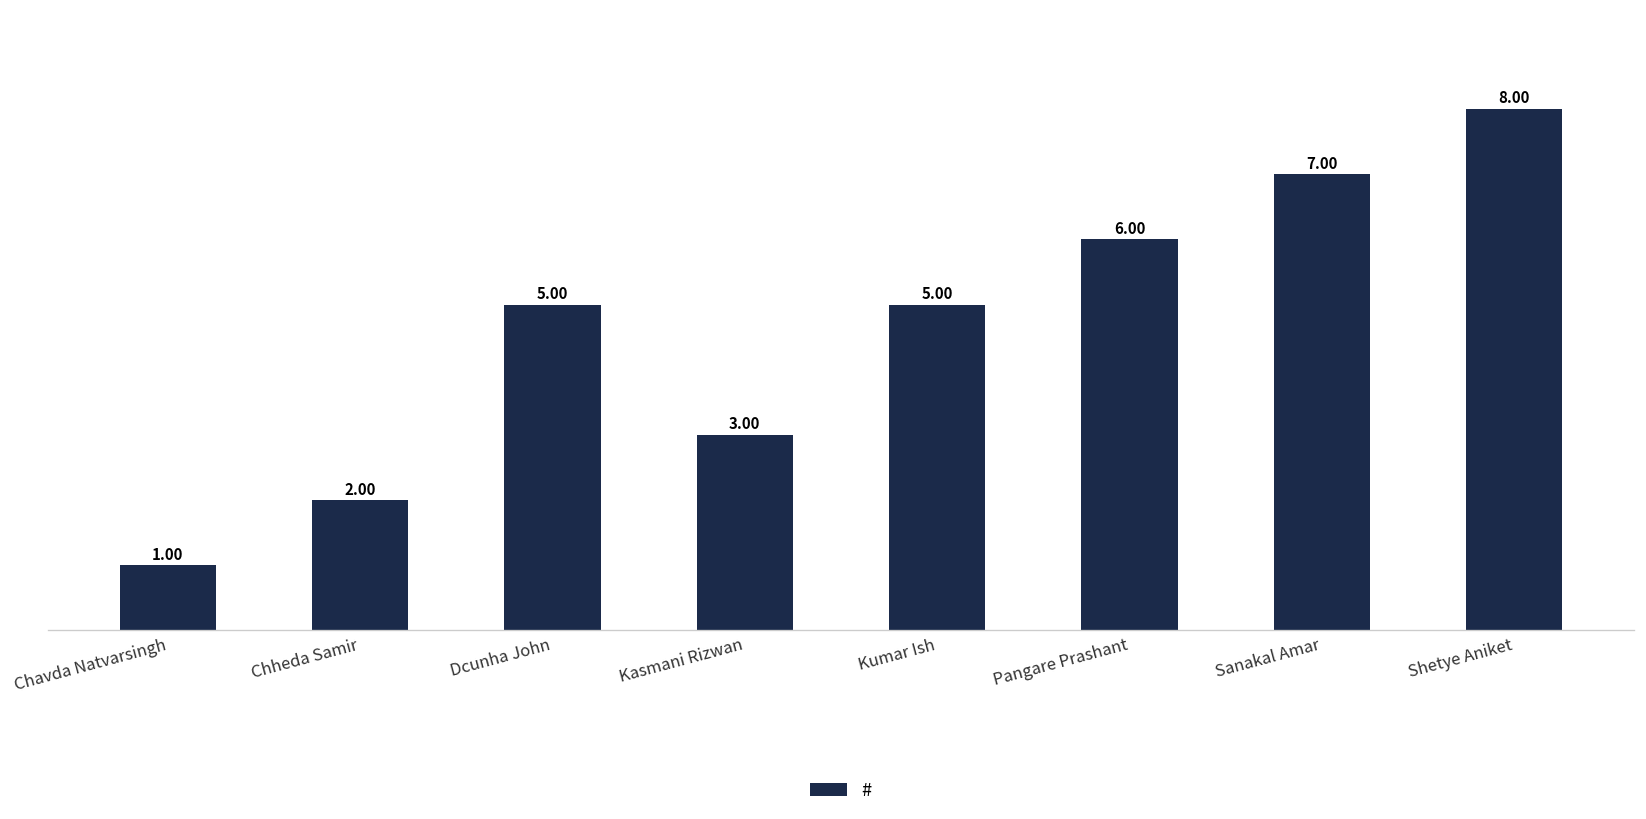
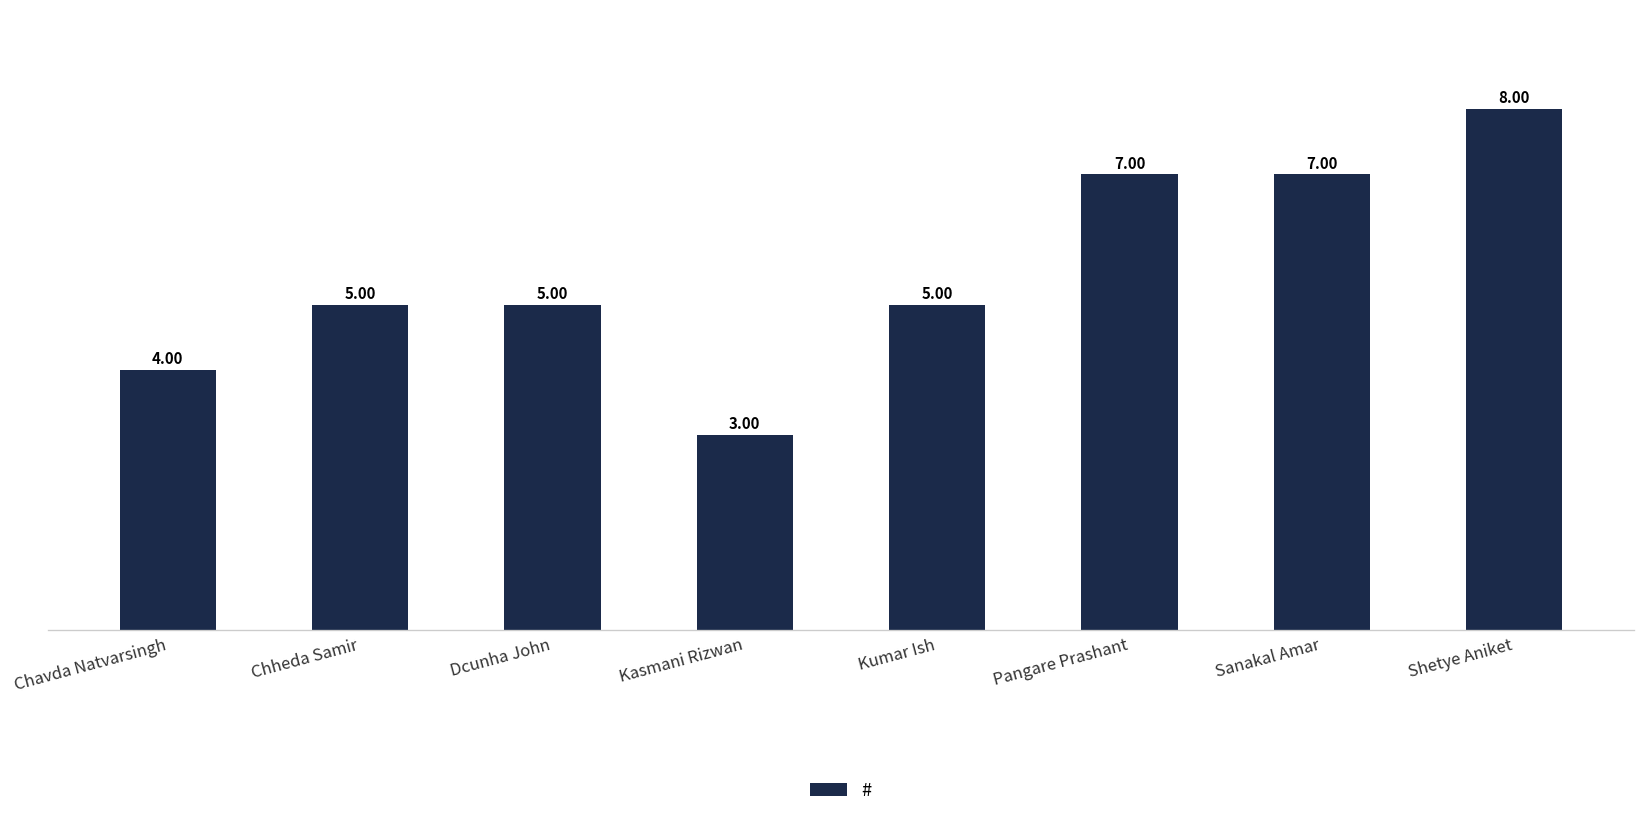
  {
-   "Chavda Natvarsingh": 1.00,
-   "Chheda Samir": 2.00,
+   "Chavda Natvarsingh": 4.00,
+   "Chheda Samir": 5.00,
    "Dcunha John": 5.00,
    "Kasmani Rizwan": 3.00,
    "Kumar Ish": 5.00,
-   "Pangare Prashant": 6.00,
+   "Pangare Prashant": 7.00,
    "Sanakal Amar": 7.00,
    "Shetye Aniket": 8.00
  }
